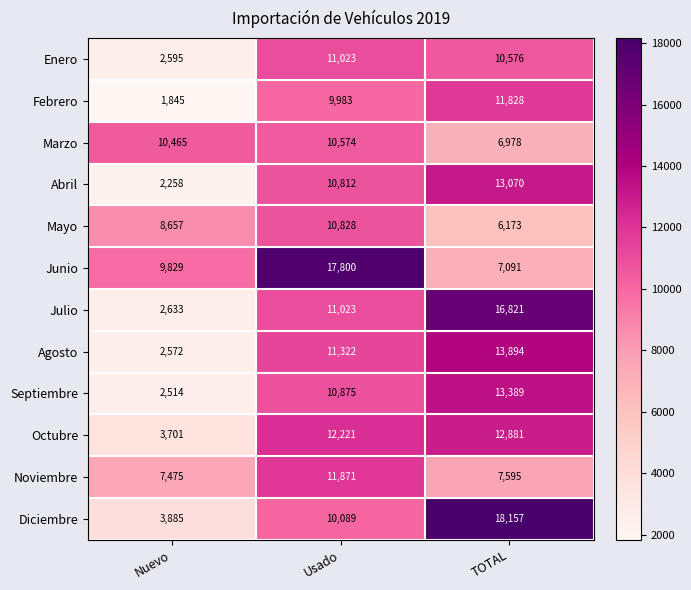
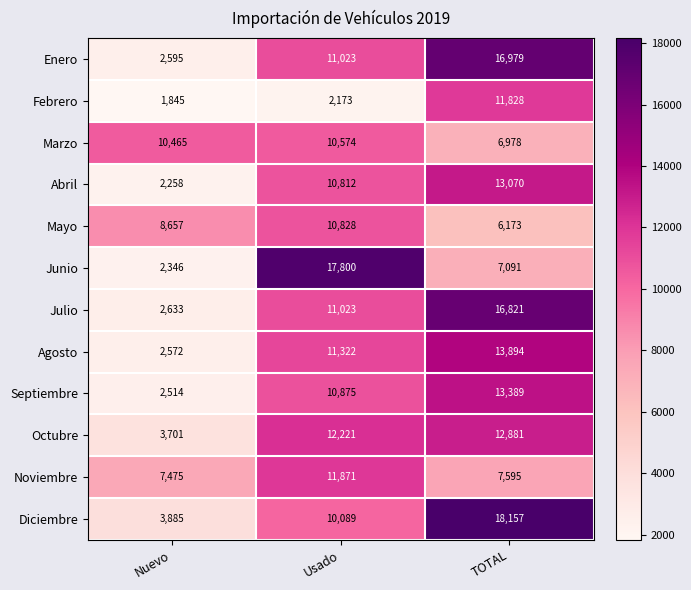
  {
    "Enero": {
      "Nuevo": "2,595",
      "Usado": "11,023",
-     "TOTAL": "10,576"
+     "TOTAL": "16,979"
    },
    "Febrero": {
      "Nuevo": "1,845",
-     "Usado": "9,983",
+     "Usado": "2,173",
      "TOTAL": "11,828"
    },
    "Marzo": {
      "Nuevo": "10,465",
      "Usado": "10,574",
      "TOTAL": "6,978"
    },
    "Abril": {
      "Nuevo": "2,258",
      "Usado": "10,812",
      "TOTAL": "13,070"
    },
    "Mayo": {
      "Nuevo": "8,657",
      "Usado": "10,828",
      "TOTAL": "6,173"
    },
    "Junio": {
-     "Nuevo": "9,829",
+     "Nuevo": "2,346",
      "Usado": "17,800",
      "TOTAL": "7,091"
    },
    "Julio": {
      "Nuevo": "2,633",
      "Usado": "11,023",
      "TOTAL": "16,821"
    },
    "Agosto": {
      "Nuevo": "2,572",
      "Usado": "11,322",
      "TOTAL": "13,894"
    },
    "Septiembre": {
      "Nuevo": "2,514",
      "Usado": "10,875",
      "TOTAL": "13,389"
    },
    "Octubre": {
      "Nuevo": "3,701",
      "Usado": "12,221",
      "TOTAL": "12,881"
    },
    "Noviembre": {
      "Nuevo": "7,475",
      "Usado": "11,871",
      "TOTAL": "7,595"
    },
    "Diciembre": {
      "Nuevo": "3,885",
      "Usado": "10,089",
      "TOTAL": "18,157"
    }
  }
